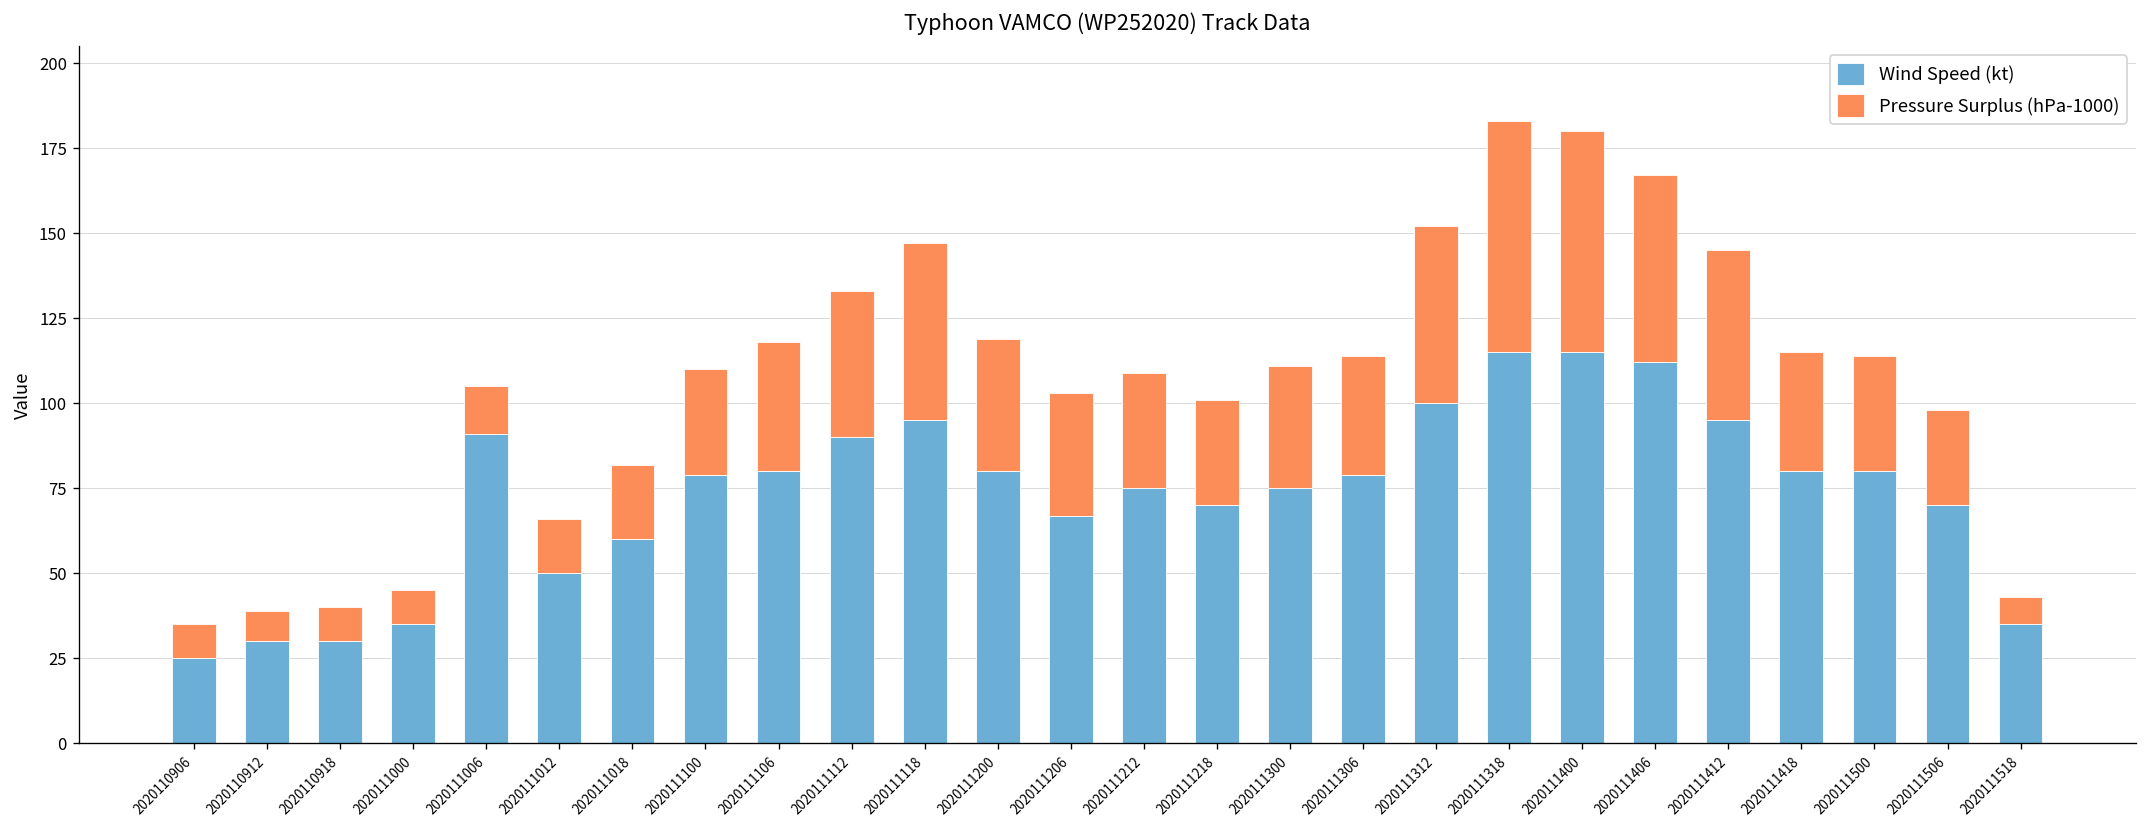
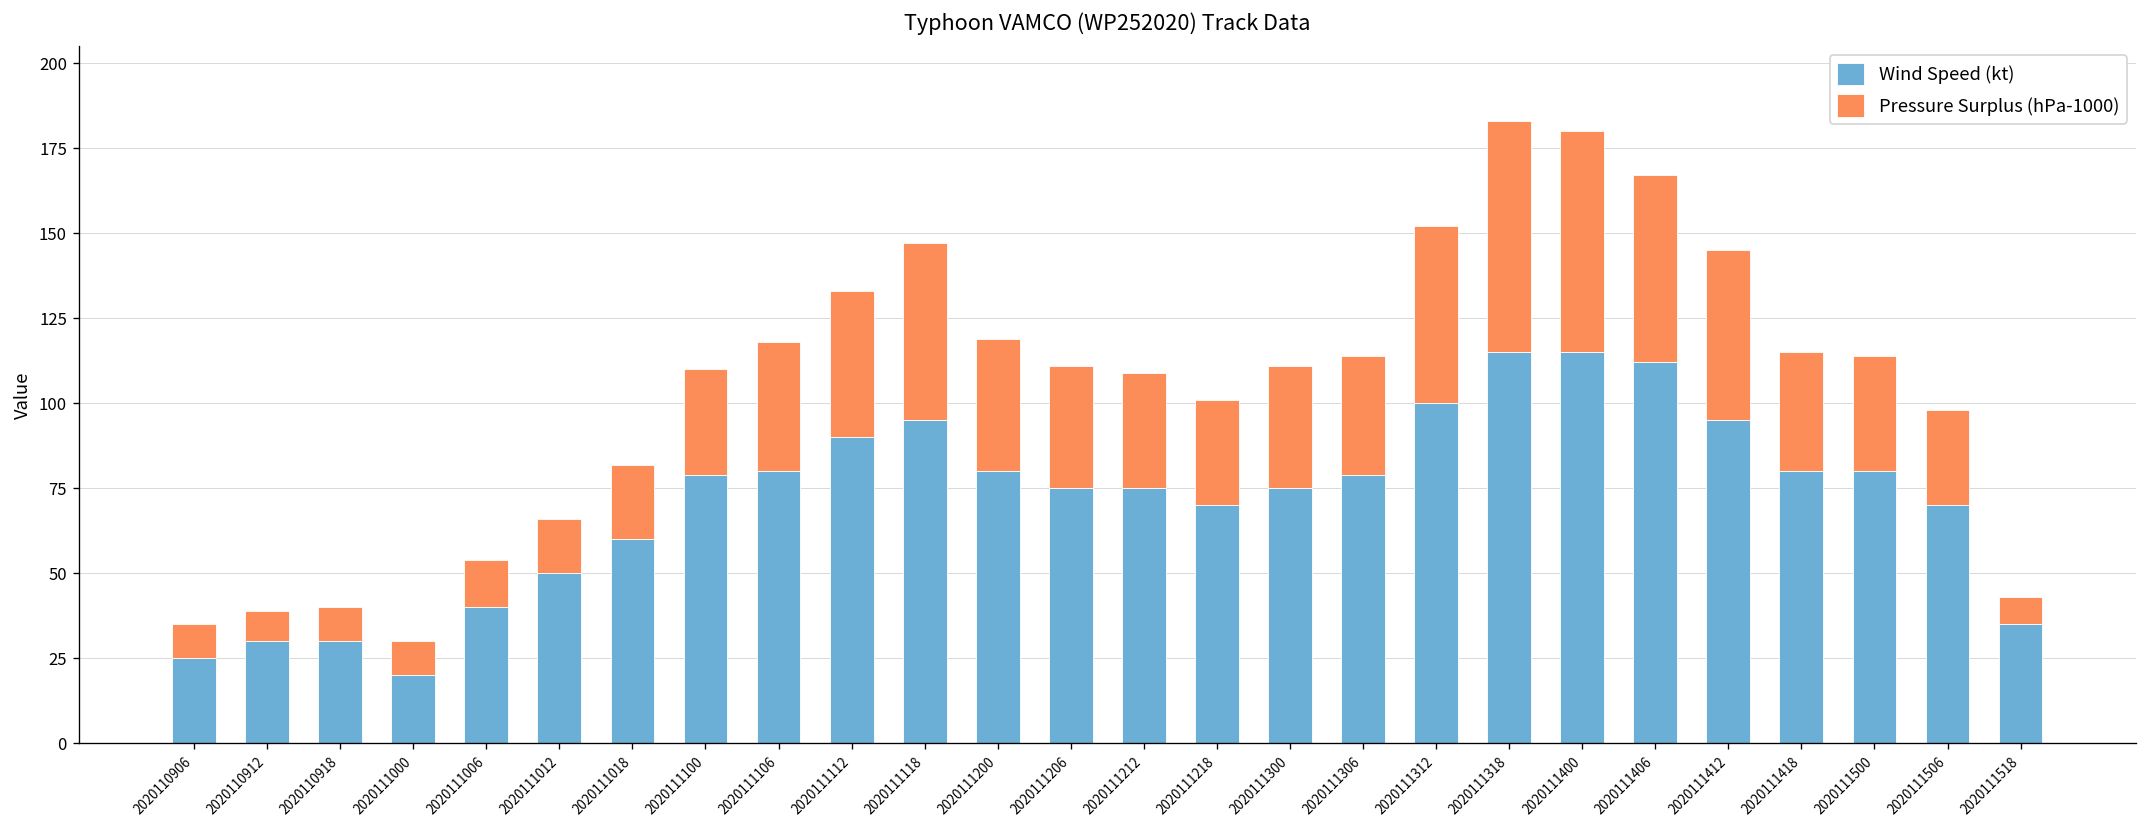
  {
    "Wind Speed (kt)": {
      "2020110906": 25,
      "2020110912": 30,
      "2020110918": 30,
-     "2020111000": 35,
-     "2020111006": 91,
+     "2020111000": 20,
+     "2020111006": 40,
      "2020111012": 50,
      "2020111018": 60,
      "2020111100": 79,
      "2020111106": 80,
      "2020111112": 90,
      "2020111118": 95,
      "2020111200": 80,
-     "2020111206": 67,
+     "2020111206": 75,
      "2020111212": 75,
      "2020111218": 70,
      "2020111300": 75,
      "2020111306": 79,
      "2020111312": 100,
      "2020111318": 115,
      "2020111400": 115,
      "2020111406": 112,
      "2020111412": 95,
      "2020111418": 80,
      "2020111500": 80,
      "2020111506": 70,
      "2020111518": 35
    },
    "Pressure Surplus (hPa-1000)": {
      "2020110906": 10,
      "2020110912": 9,
      "2020110918": 10,
      "2020111000": 10,
      "2020111006": 14,
      "2020111012": 16,
      "2020111018": 22,
      "2020111100": 31,
      "2020111106": 38,
      "2020111112": 43,
      "2020111118": 52,
      "2020111200": 39,
      "2020111206": 36,
      "2020111212": 34,
      "2020111218": 31,
      "2020111300": 36,
      "2020111306": 35,
      "2020111312": 52,
      "2020111318": 68,
      "2020111400": 65,
      "2020111406": 55,
      "2020111412": 50,
      "2020111418": 35,
      "2020111500": 34,
      "2020111506": 28,
      "2020111518": 8
    }
  }
